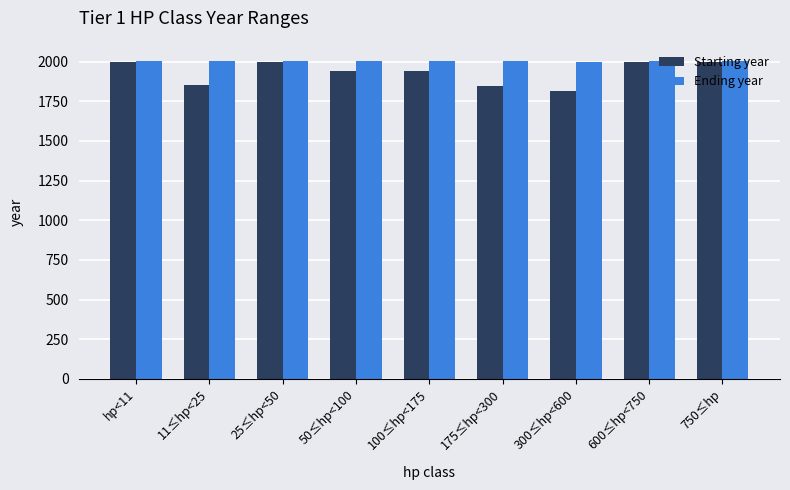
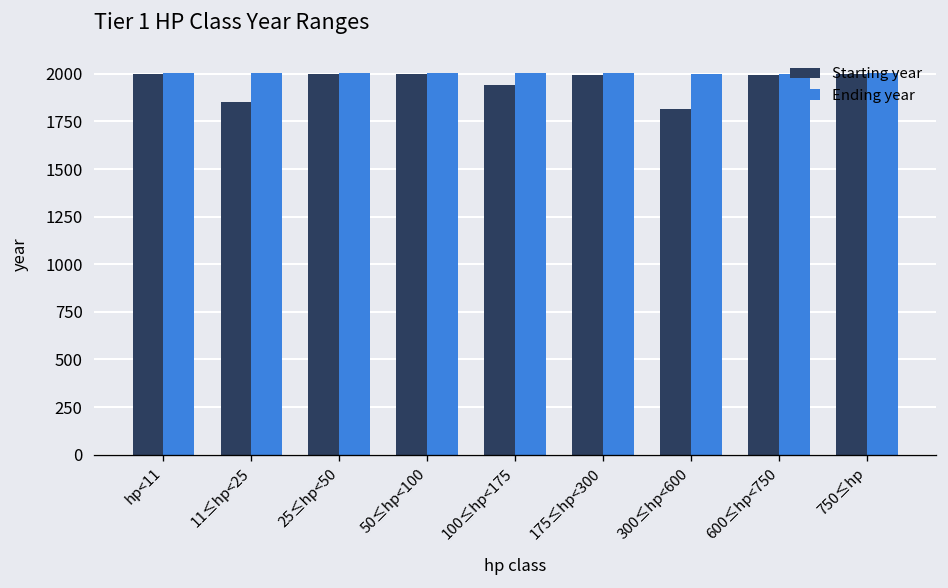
  {
    "Starting year": {
      "hp<11": 2000,
      "11≤hp<25": 1850,
      "25≤hp<50": 2000,
-     "50≤hp<100": 1940,
+     "50≤hp<100": 2000,
      "100≤hp<175": 1940,
-     "175≤hp<300": 1850,
+     "175≤hp<300": 2000,
      "300≤hp<600": 1820,
      "600≤hp<750": 2000,
      "750≤hp": 2000
    },
    "Ending year": {
      "hp<11": 2000,
      "11≤hp<25": 2000,
      "25≤hp<50": 2000,
      "50≤hp<100": 2000,
      "100≤hp<175": 2000,
      "175≤hp<300": 2000,
      "300≤hp<600": 2000,
      "600≤hp<750": 2000,
      "750≤hp": 2010
    }
  }
